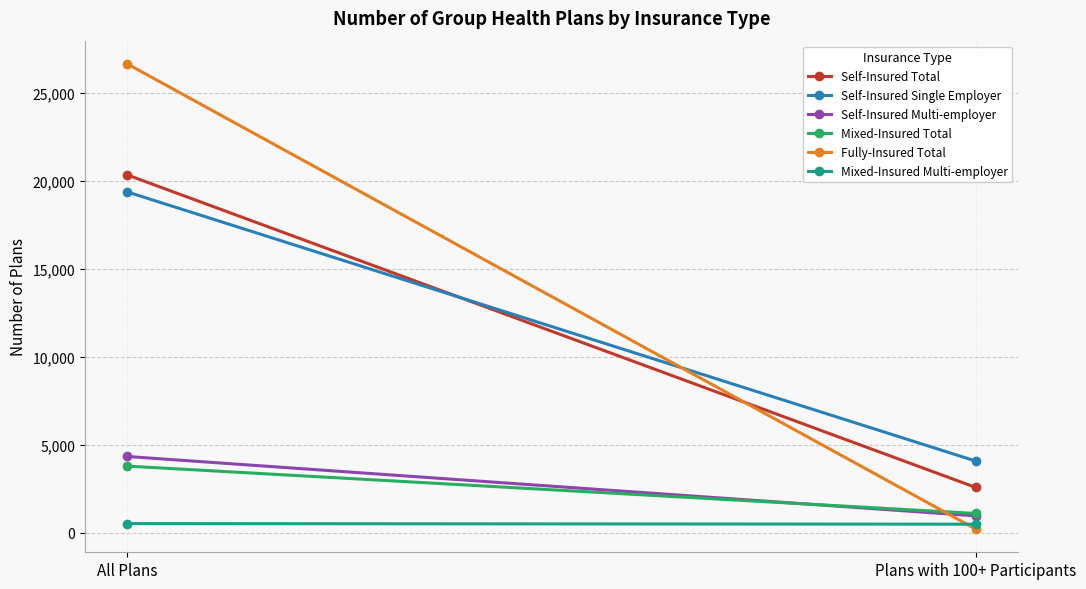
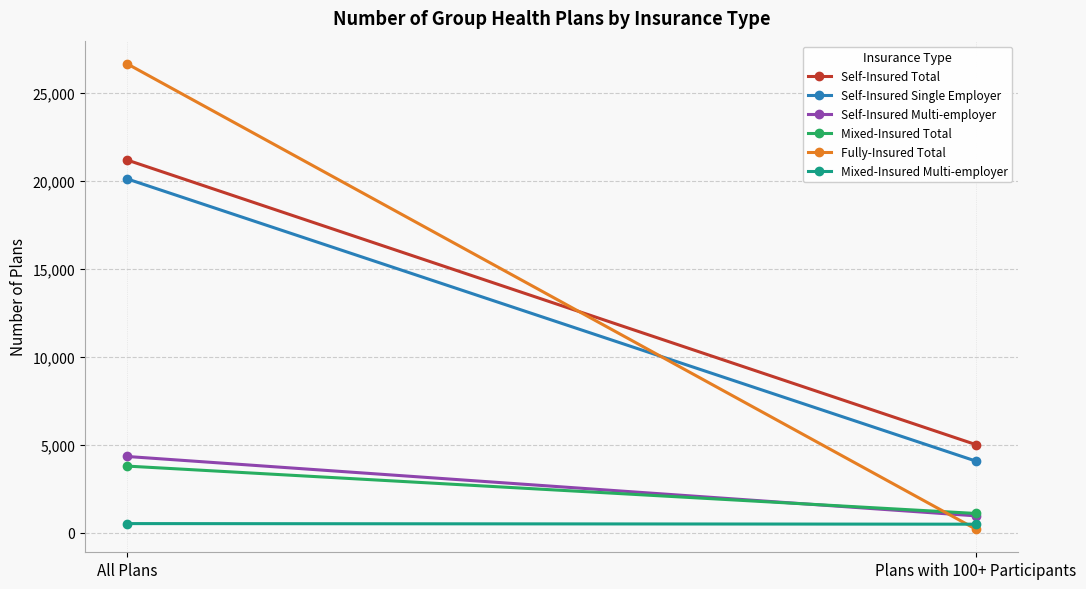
  {
    "Self-Insured Total": {
-     "All Plans": "20,300",
-     "Plans with 100+ Participants": "2,600"
+     "All Plans": "21,200",
+     "Plans with 100+ Participants": "5,000"
    },
    "Self-Insured Single Employer": {
-     "All Plans": "19,400",
+     "All Plans": "20,100",
      "Plans with 100+ Participants": "4,100"
    },
    "Self-Insured Multi-employer": {
      "All Plans": "4,300"
    },
    "Fully-Insured Total": {
      "All Plans": "26,700",
      "Plans with 100+ Participants": "200"
    }
  }
